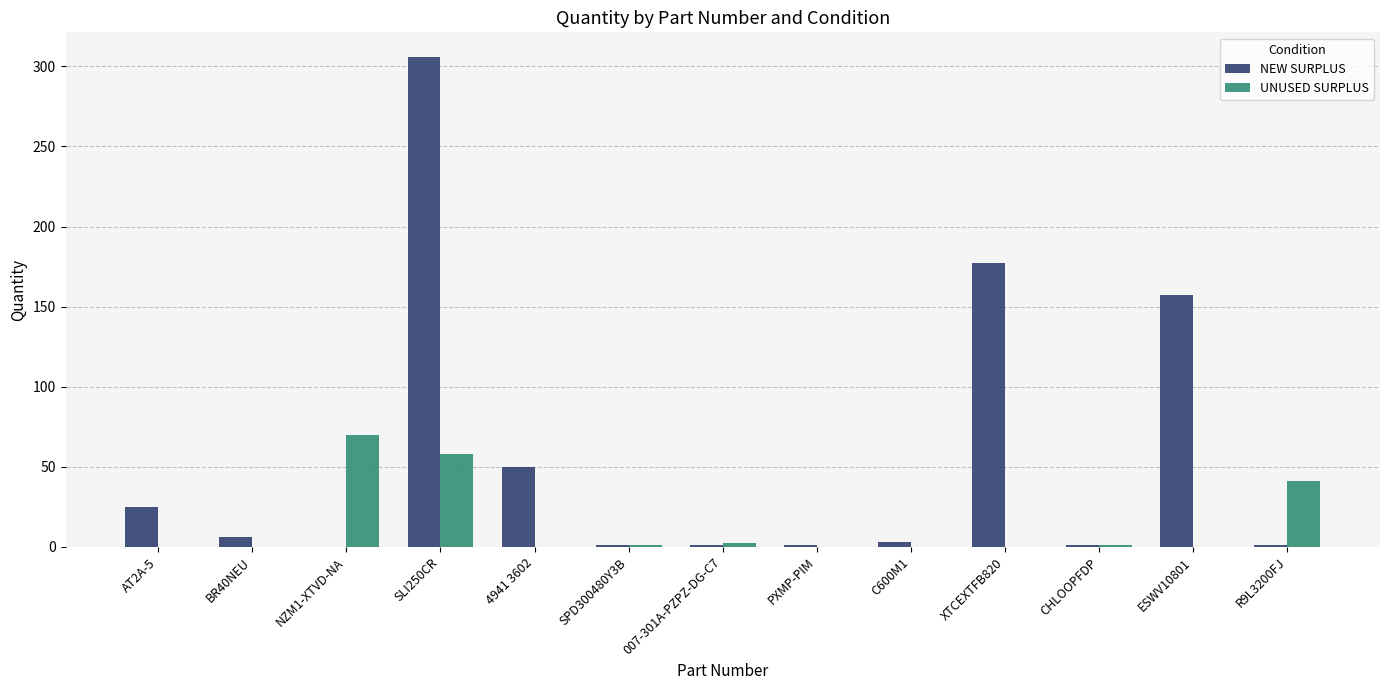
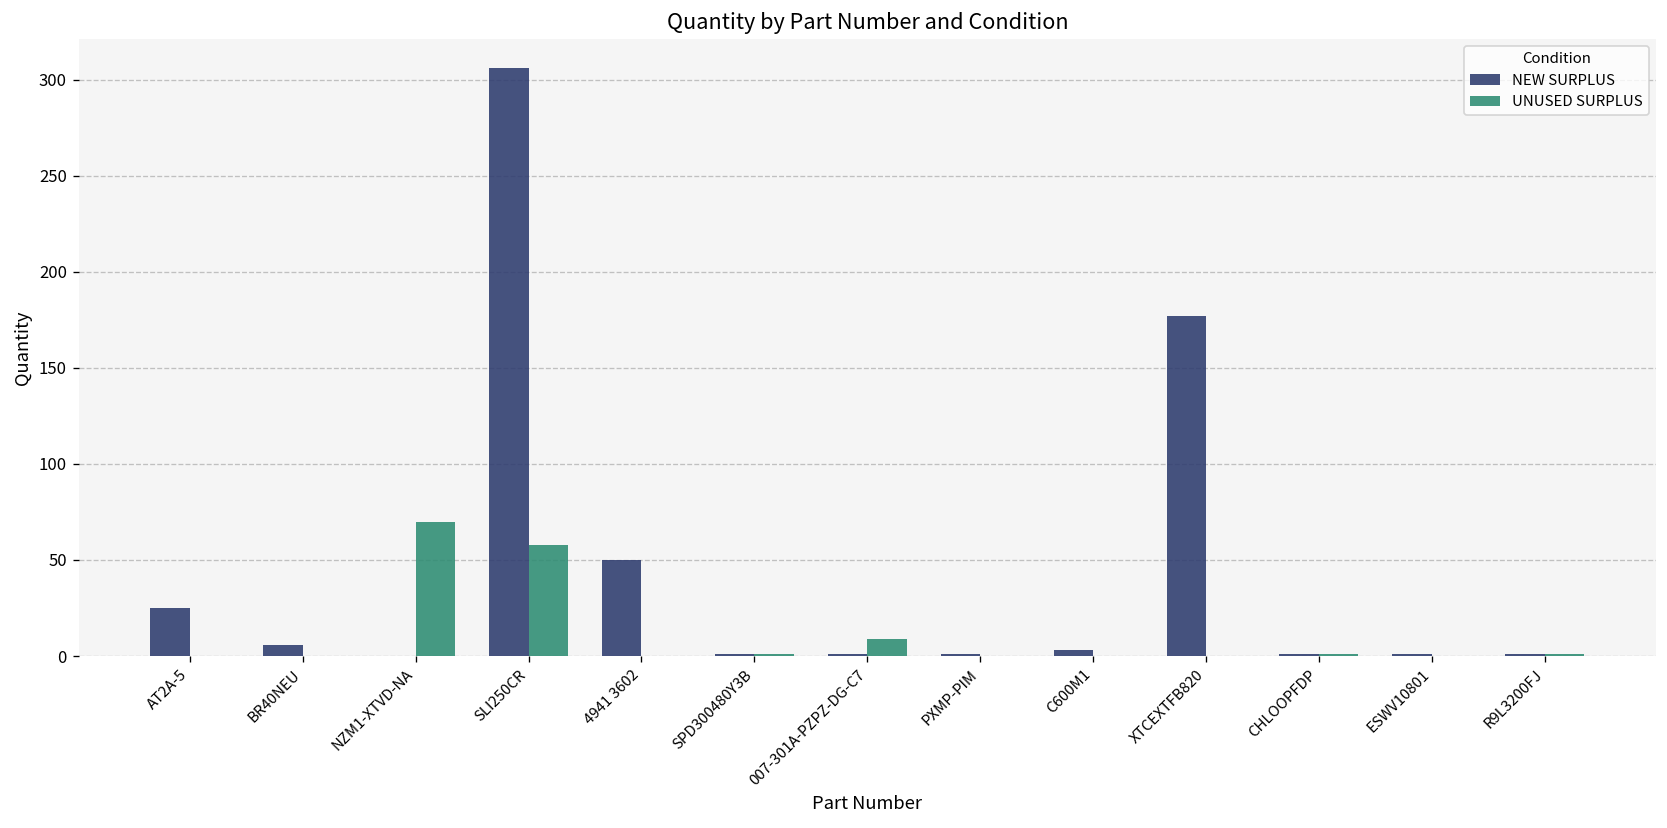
  {
    "NEW SURPLUS": {
      "AT2A-5": 25,
      "BR40NEU": 6,
      "NZM1-XTVD-NA": 0,
      "SLI250CR": 306,
      "4941 3602": 50,
      "C600M1": 3,
      "XTCEXTFB820": 177,
-     "ESWV10801": 157
+     "ESWV10801": 1
    },
    "UNUSED SURPLUS": {
      "AT2A-5": 0,
      "BR40NEU": 0,
      "NZM1-XTVD-NA": 70,
      "SLI250CR": 58,
      "4941 3602": 0,
-     "007-301A-PZPZ-DG-C7": 2,
+     "007-301A-PZPZ-DG-C7": 9,
      "PXMP-PIM": 0,
      "C600M1": 0,
      "XTCEXTFB820": 0,
      "ESWV10801": 0,
-     "R9L3200FJ": 41
+     "R9L3200FJ": 1
    }
  }
